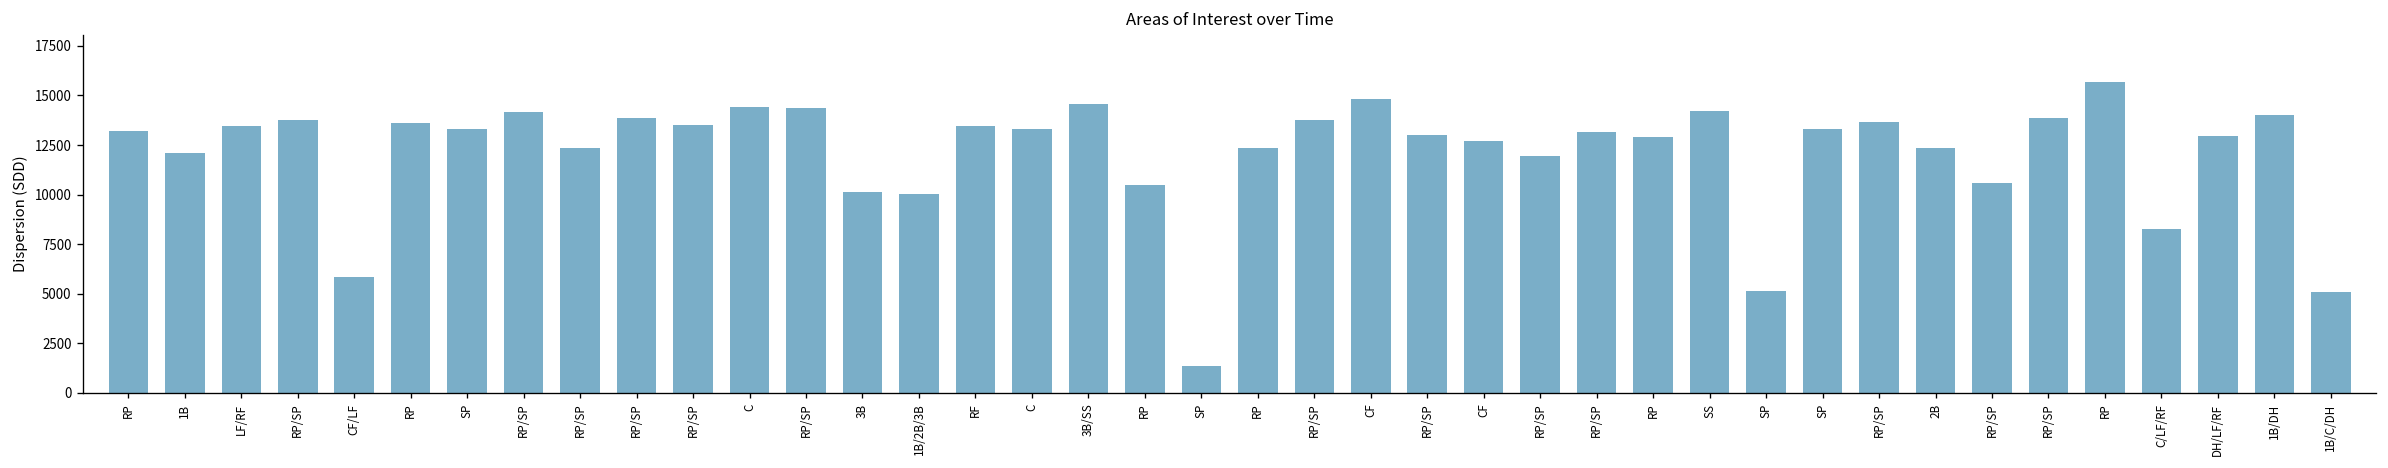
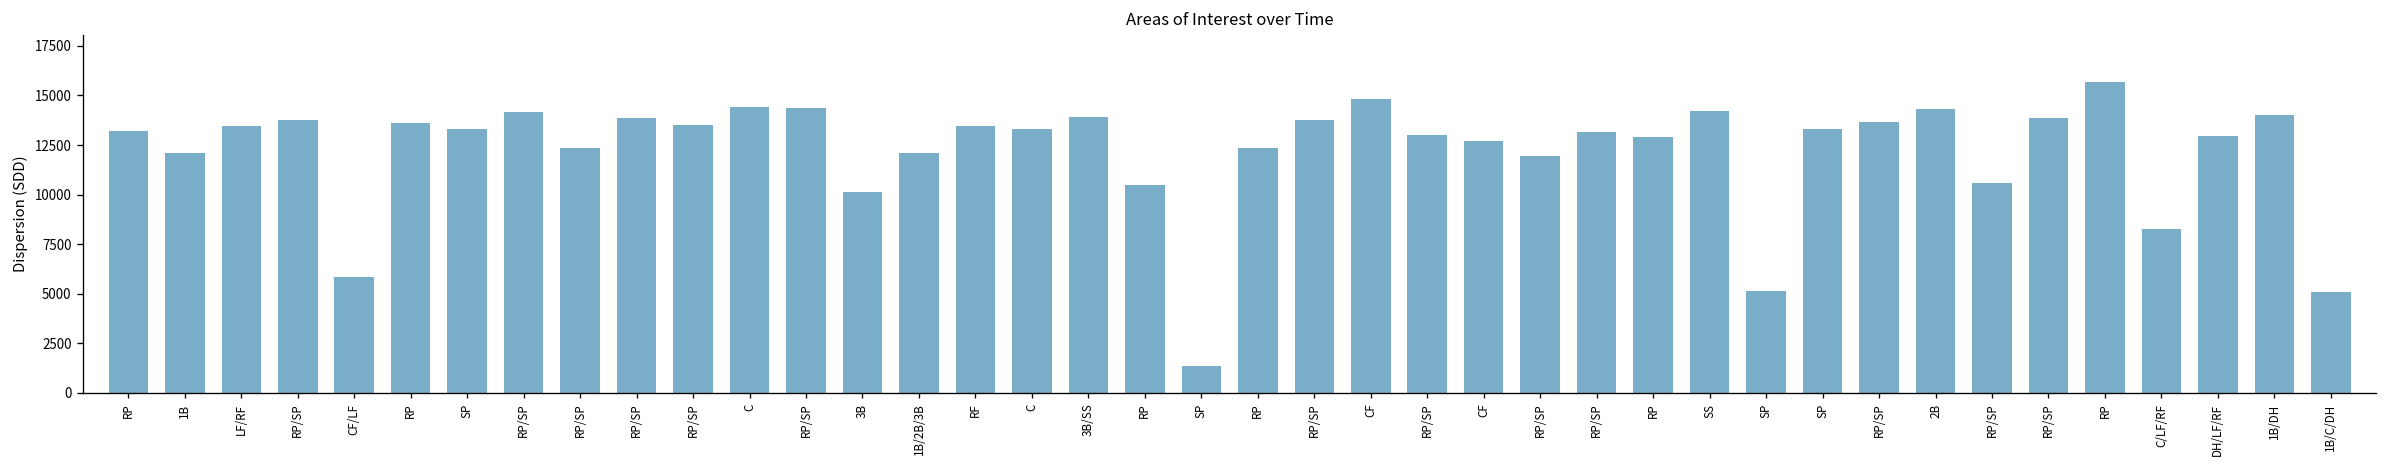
  {
    "1B": 12100,
    "LF/RF": 13400,
    "CF/LF": 5800,
    "3B": 10100,
-   "1B/2B/3B": 10000,
+   "1B/2B/3B": 12100,
    "RF": 13400,
-   "3B/SS": 14600,
+   "3B/SS": 13900,
    "SS": 14200,
-   "2B": 12400,
+   "2B": 14300,
    "C/LF/RF": 8300,
    "DH/LF/RF": 13000,
    "1B/DH": 14000,
    "1B/C/DH": 5100
  }
